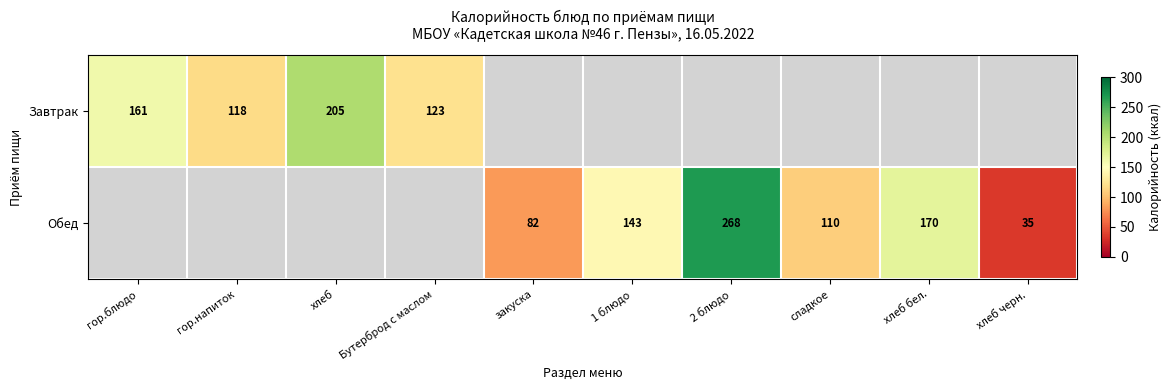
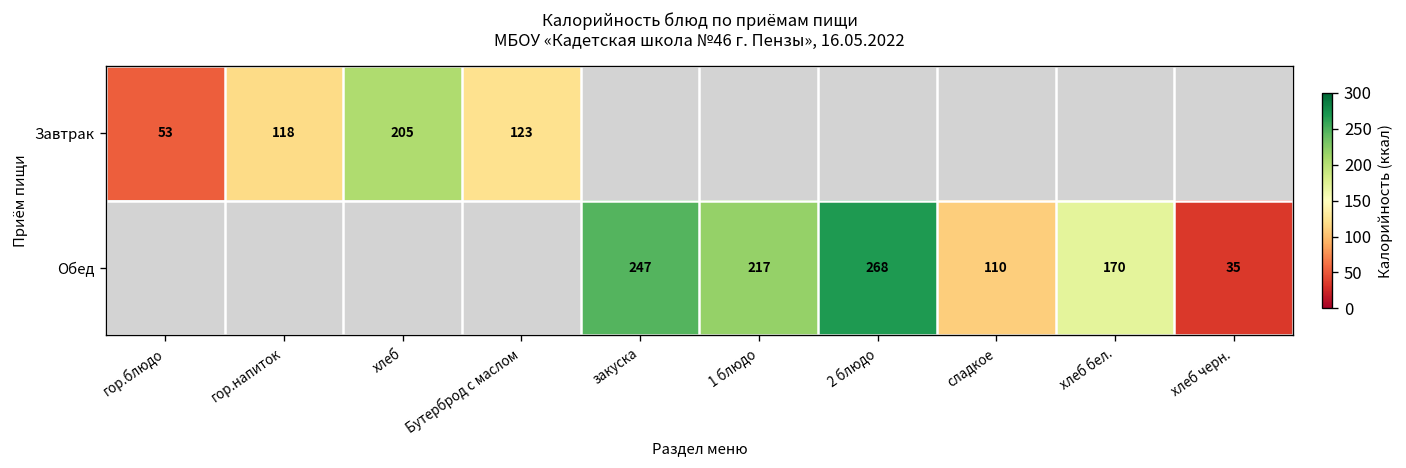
  {
    "Завтрак": {
-     "гор.блюдо": 161,
+     "гор.блюдо": 53,
      "гор.напиток": 118,
      "хлеб": 205,
      "Бутерброд с маслом": 123
    },
    "Обед": {
-     "закуска": 82,
-     "1 блюдо": 143,
+     "закуска": 247,
+     "1 блюдо": 217,
      "2 блюдо": 268,
      "сладкое": 110,
      "хлеб бел.": 170,
      "хлеб черн.": 35
    }
  }
